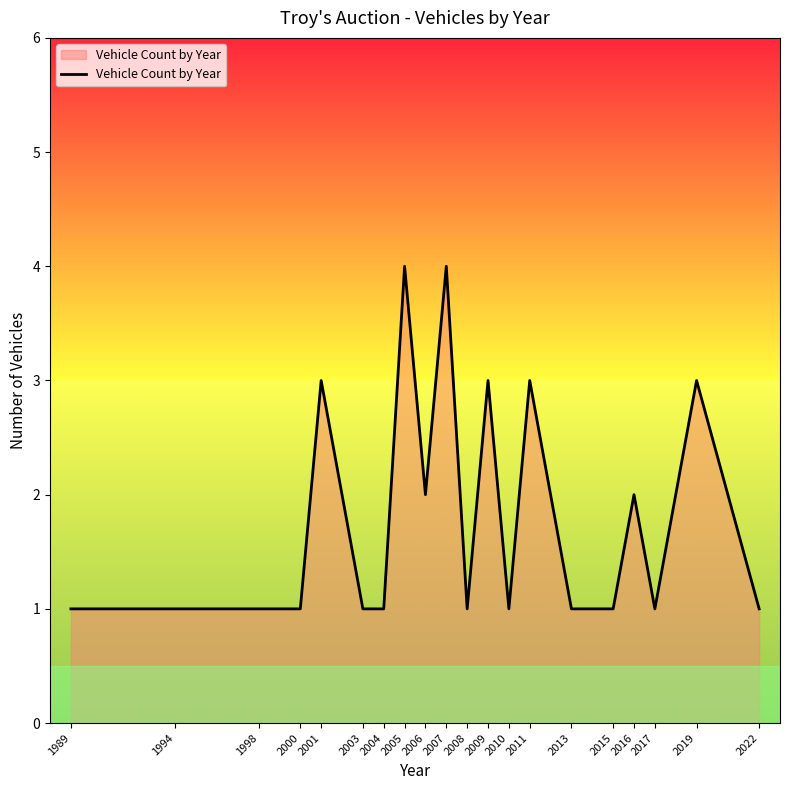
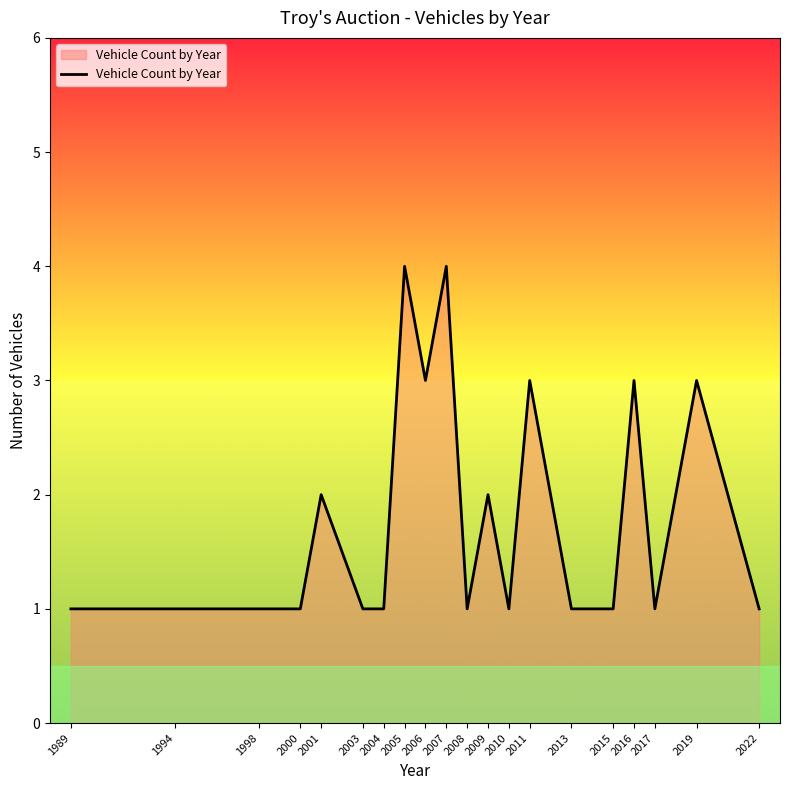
  {
    "1989": 1,
    "1994": 1,
    "1998": 1,
    "2000": 1,
-   "2001": 3,
+   "2001": 2,
    "2003": 1,
    "2004": 1,
    "2005": 4,
-   "2006": 2,
+   "2006": 3,
    "2007": 4,
    "2008": 1,
-   "2009": 3,
+   "2009": 2,
    "2010": 1,
    "2011": 3,
    "2013": 1,
    "2015": 1,
-   "2016": 2,
+   "2016": 3,
    "2017": 1,
    "2019": 3,
    "2022": 1
  }
